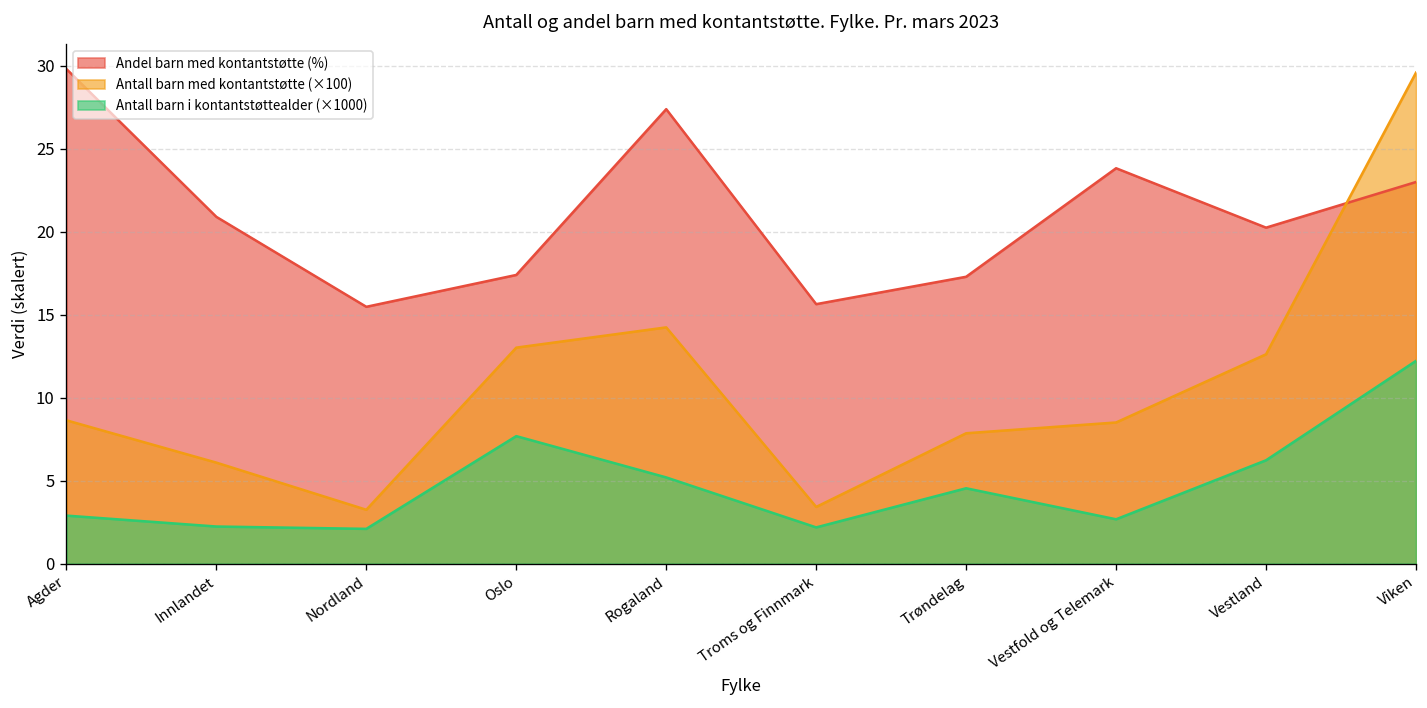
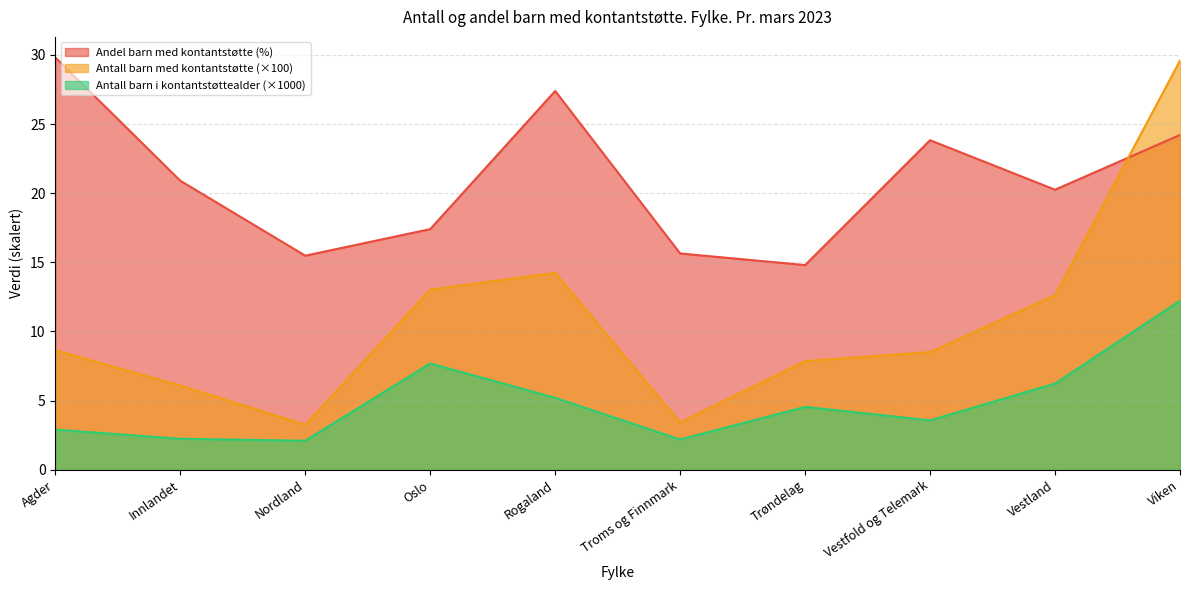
  {
    "Andel barn med kontantstøtte (%)": {
      "Agder": 29.8,
      "Innlandet": 20.9,
      "Nordland": 15.5,
      "Oslo": 17.4,
      "Rogaland": 27.4,
      "Troms og Finnmark": 15.6,
-     "Trøndelag": 17.3,
+     "Trøndelag": 14.8,
      "Vestfold og Telemark": 23.8,
      "Vestland": 20.3,
-     "Viken": 23.0
+     "Viken": 24.2
    },
    "Antall barn med kontantstøtte (×100)": {
      "Agder": 8.6,
      "Innlandet": 6.1,
      "Nordland": 3.3,
      "Oslo": 13.0,
      "Rogaland": 14.2,
      "Troms og Finnmark": 3.4,
      "Trøndelag": 7.9,
      "Vestfold og Telemark": 8.5,
      "Vestland": 12.6,
      "Viken": 29.6
    },
    "Antall barn i kontantstøttealder (×1000)": {
      "Agder": 2.9,
      "Innlandet": 2.2,
      "Nordland": 2.1,
      "Oslo": 7.7,
      "Rogaland": 5.2,
      "Troms og Finnmark": 2.2,
      "Trøndelag": 4.5,
-     "Vestfold og Telemark": 2.7,
+     "Vestfold og Telemark": 3.6,
      "Vestland": 6.2,
      "Viken": 12.2
    }
  }
